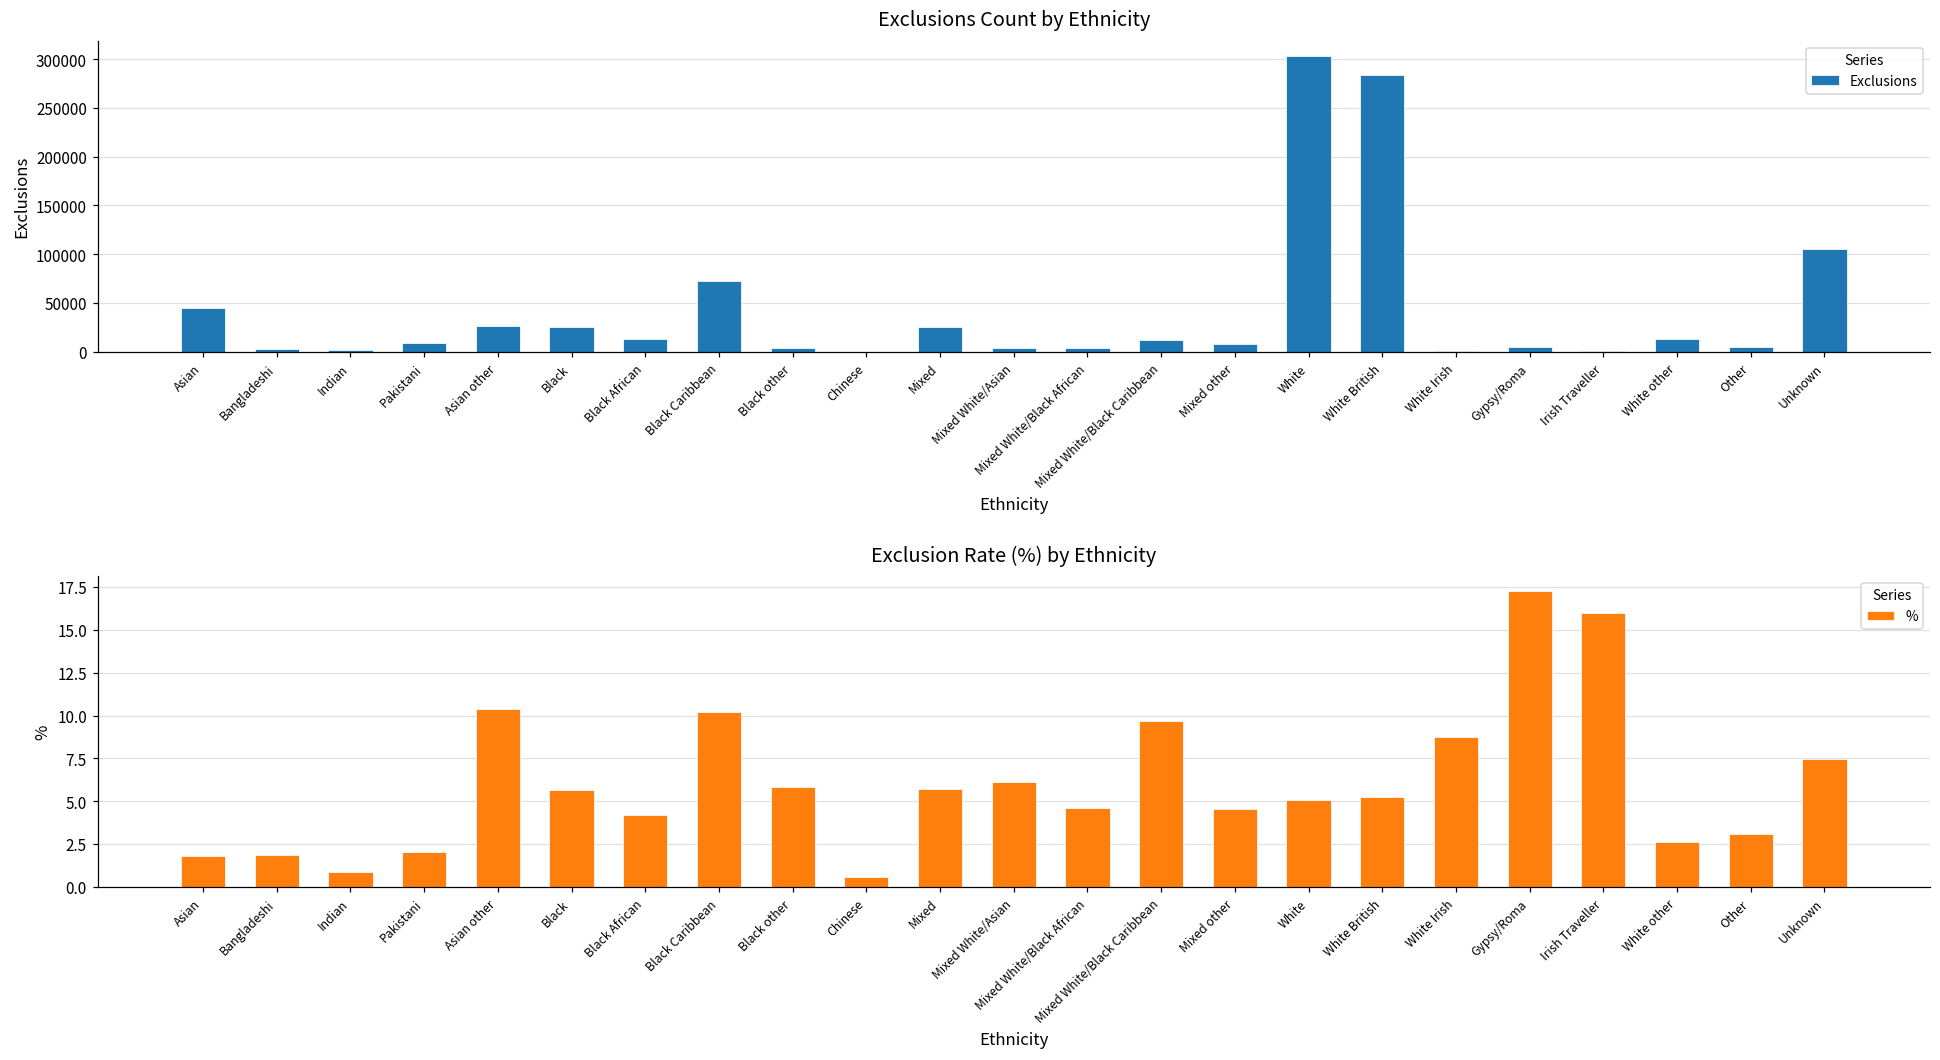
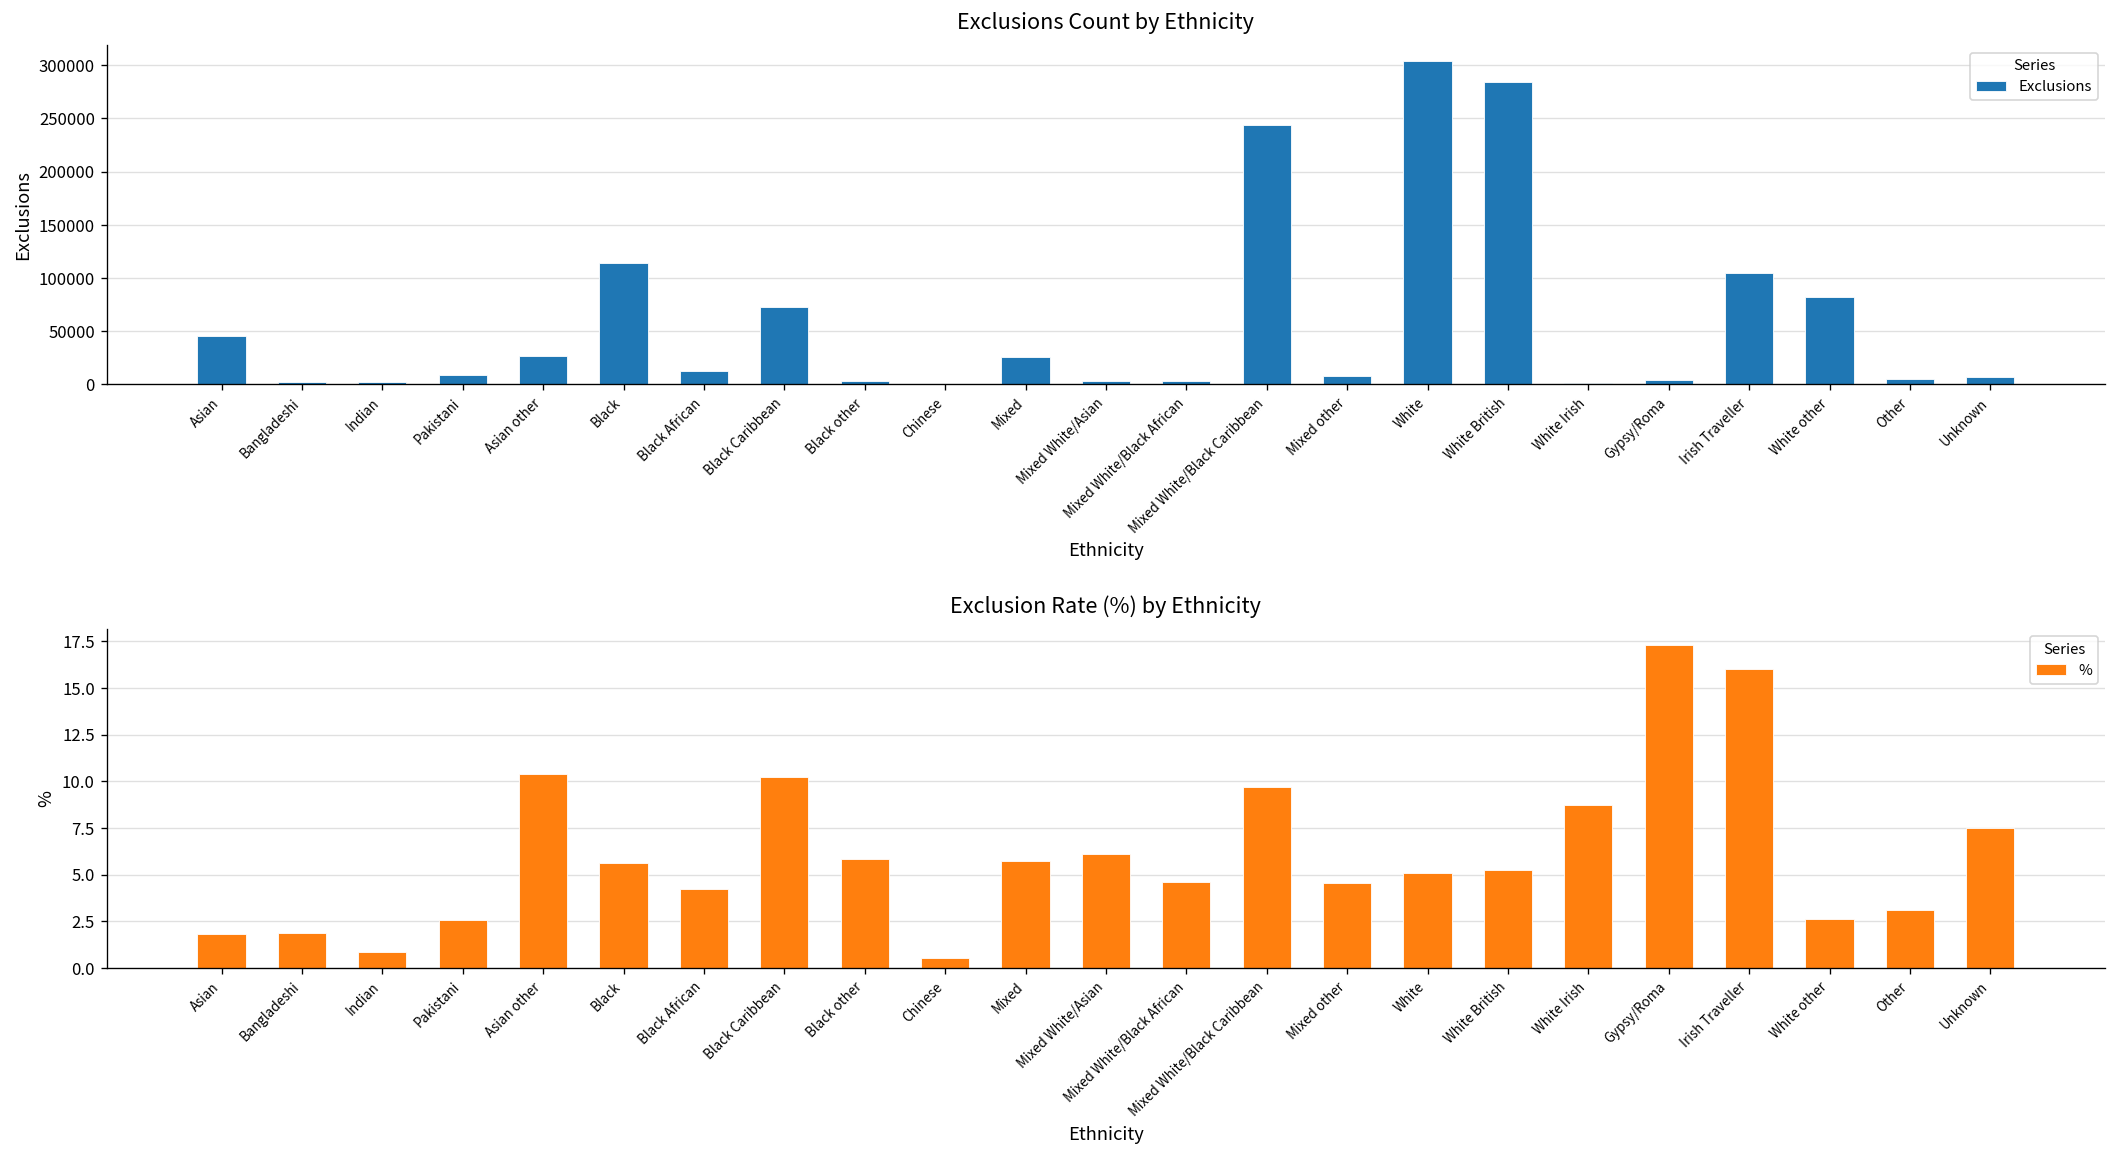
  {
    "Exclusions Count by Ethnicity": {
      "Asian": 50000,
      "Pakistani": 10000,
      "Asian other": 30000,
-     "Black": 30000,
+     "Black": 110000,
      "Black African": 10000,
      "Black Caribbean": 70000,
      "Black other": 0,
      "Mixed": 30000,
      "Mixed White/Asian": 0,
      "Mixed White/Black African": 0,
-     "Mixed White/Black Caribbean": 10000,
+     "Mixed White/Black Caribbean": 240000,
      "Mixed other": 10000,
      "White": 300000,
      "White British": 280000,
      "Gypsy/Roma": 0,
-     "Irish Traveller": 0,
-     "White other": 10000,
+     "Irish Traveller": 100000,
+     "White other": 80000,
      "Other": 0,
-     "Unknown": 110000
+     "Unknown": 10000
    },
    "Exclusion Rate (%) by Ethnicity": {
      "Asian": 1.8,
      "Bangladeshi": 1.9,
      "Indian": 0.8,
-     "Pakistani": 2.0,
+     "Pakistani": 2.6,
      "Asian other": 10.4,
      "Black": 5.7,
      "Black African": 4.2,
      "Black Caribbean": 10.2,
      "Black other": 5.8,
      "Chinese": 0.6,
      "Mixed": 5.7,
      "Mixed White/Asian": 6.1,
      "Mixed White/Black African": 4.6,
      "Mixed White/Black Caribbean": 9.7,
      "Mixed other": 4.6,
      "White": 5.1,
      "White British": 5.2,
      "White Irish": 8.8,
      "Gypsy/Roma": 17.3,
      "Irish Traveller": 16.0,
      "White other": 2.6,
      "Other": 3.1,
      "Unknown": 7.5
    }
  }
